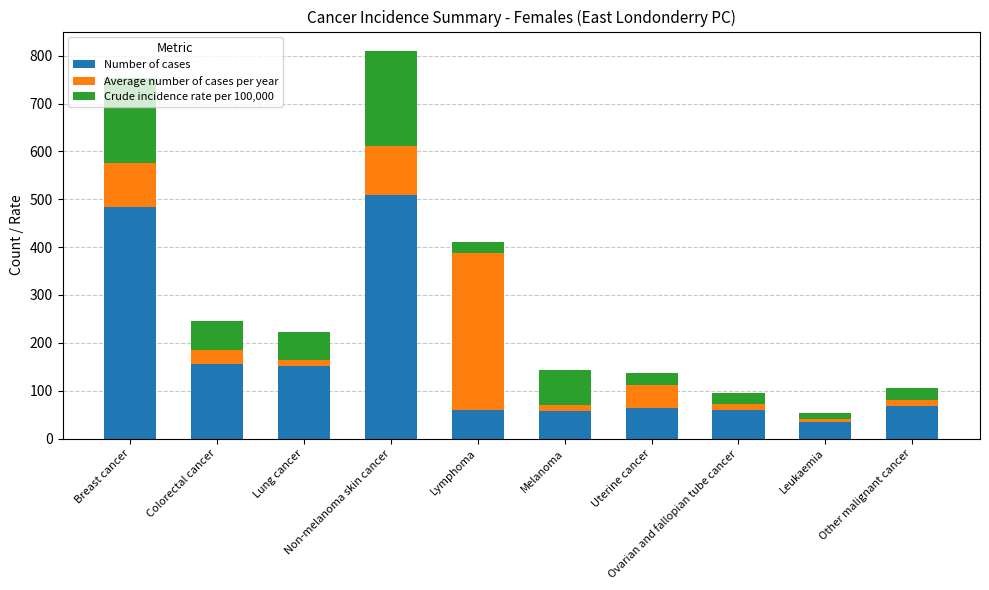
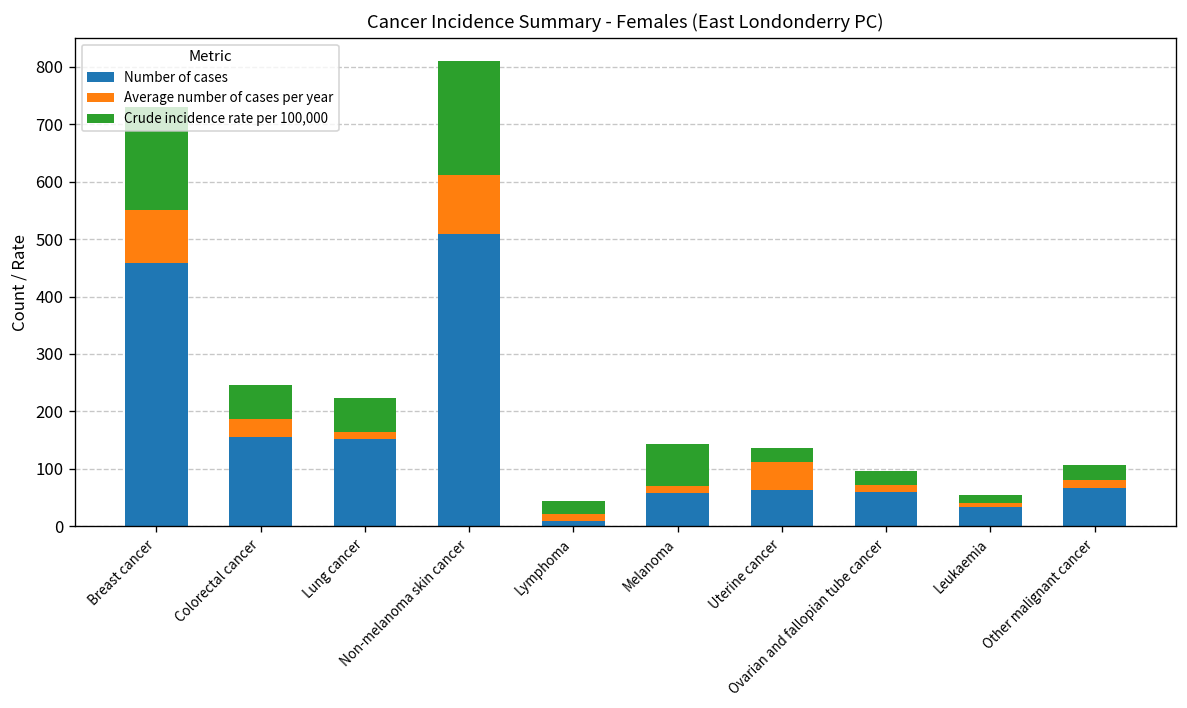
  {
    "Number of cases": {
-     "Breast cancer": 480,
+     "Breast cancer": 460,
      "Colorectal cancer": 160,
      "Lung cancer": 150,
      "Non-melanoma skin cancer": 510,
-     "Lymphoma": 60,
+     "Lymphoma": 10,
      "Melanoma": 60,
      "Uterine cancer": 60,
      "Ovarian and fallopian tube cancer": 60,
      "Leukaemia": 30,
      "Other malignant cancer": 70
    },
    "Average number of cases per year": {
      "Breast cancer": 90,
      "Colorectal cancer": 30,
      "Lung cancer": 10,
      "Non-melanoma skin cancer": 100,
-     "Lymphoma": 330,
+     "Lymphoma": 10,
      "Melanoma": 10,
      "Uterine cancer": 50,
      "Ovarian and fallopian tube cancer": 10,
      "Leukaemia": 10,
      "Other malignant cancer": 10
    },
    "Crude incidence rate per 100,000": {
      "Colorectal cancer": 60,
      "Lung cancer": 60,
      "Non-melanoma skin cancer": 200,
      "Lymphoma": 20,
      "Melanoma": 70,
      "Uterine cancer": 20,
      "Ovarian and fallopian tube cancer": 20,
      "Leukaemia": 10,
      "Other malignant cancer": 30
    }
  }
